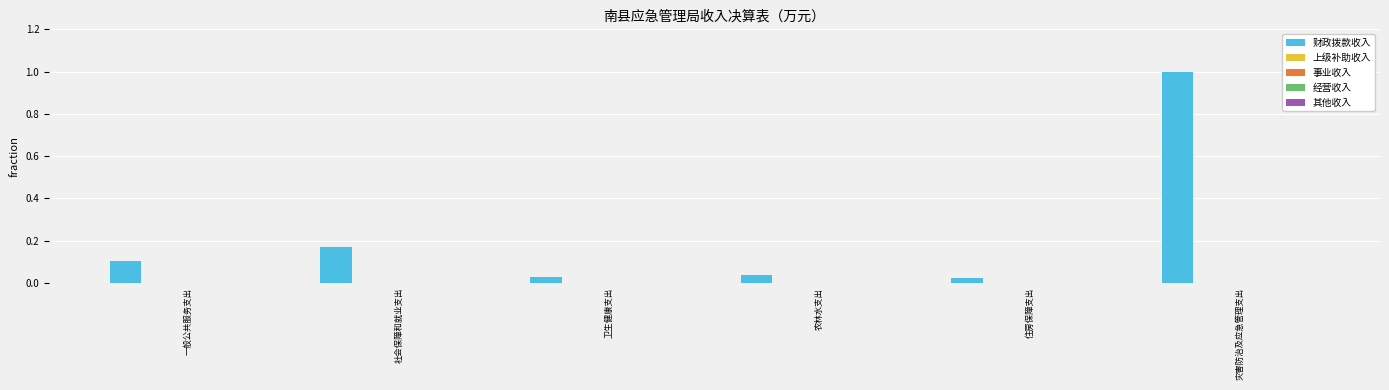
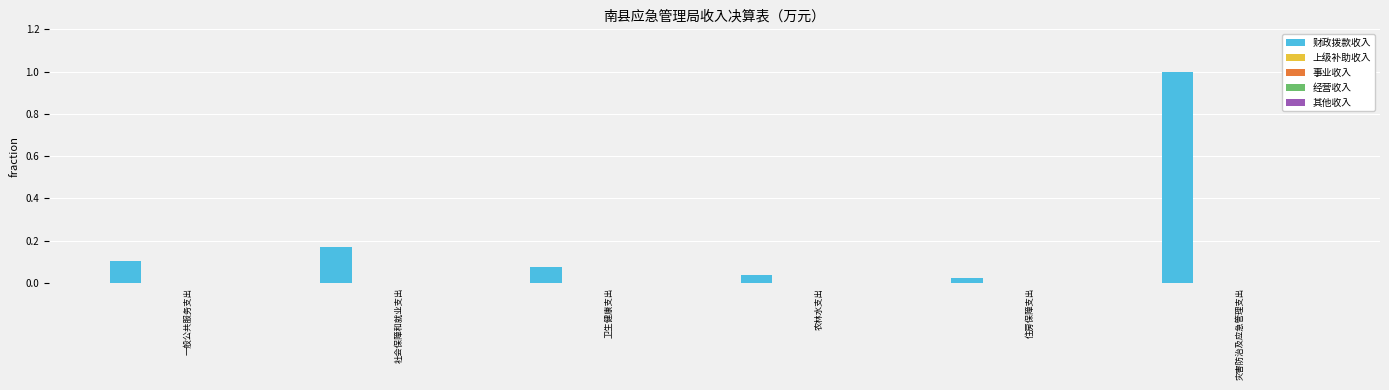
  {
    "财政拨款收入": {
      "一般公共服务支出": 0.10,
      "社会保障和就业支出": 0.17,
-     "卫生健康支出": 0.03,
+     "卫生健康支出": 0.08,
      "农林水支出": 0.04,
      "住房保障支出": 0.03,
      "灾害防治及应急管理支出": 1.00
    },
    "上级补助收入": {
      "一般公共服务支出": 0.00,
      "社会保障和就业支出": 0.00,
      "卫生健康支出": 0.00,
      "农林水支出": 0.00,
      "住房保障支出": 0.00,
      "灾害防治及应急管理支出": 0.00
    },
    "事业收入": {
      "一般公共服务支出": 0.00,
      "社会保障和就业支出": 0.00,
      "卫生健康支出": 0.00,
      "农林水支出": 0.00,
      "住房保障支出": 0.00,
      "灾害防治及应急管理支出": 0.00
    },
    "经营收入": {
      "一般公共服务支出": 0.00,
      "社会保障和就业支出": 0.00,
      "卫生健康支出": 0.00,
      "农林水支出": 0.00,
      "住房保障支出": 0.00,
      "灾害防治及应急管理支出": 0.00
    },
    "其他收入": {
      "一般公共服务支出": 0.00,
      "社会保障和就业支出": 0.00,
      "卫生健康支出": 0.00,
      "农林水支出": 0.00,
      "住房保障支出": 0.00
    }
  }
